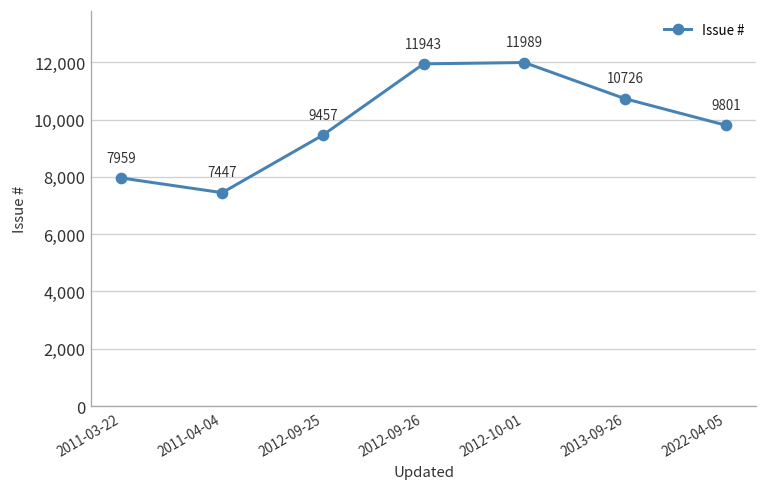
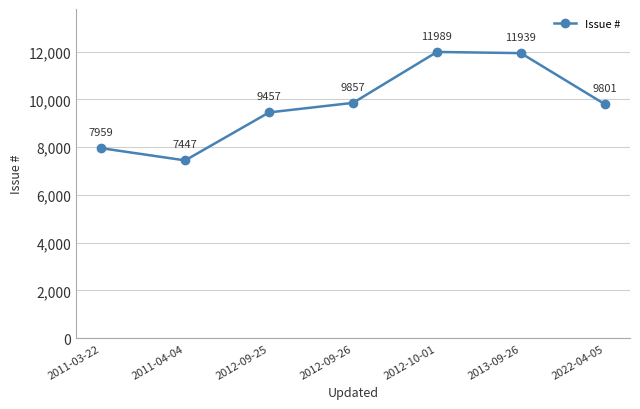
  {
    "2011-03-22": 7959,
    "2011-04-04": 7447,
    "2012-09-25": 9457,
-   "2012-09-26": 11943,
+   "2012-09-26": 9857,
    "2012-10-01": 11989,
-   "2013-09-26": 10726,
+   "2013-09-26": 11939,
    "2022-04-05": 9801
  }
